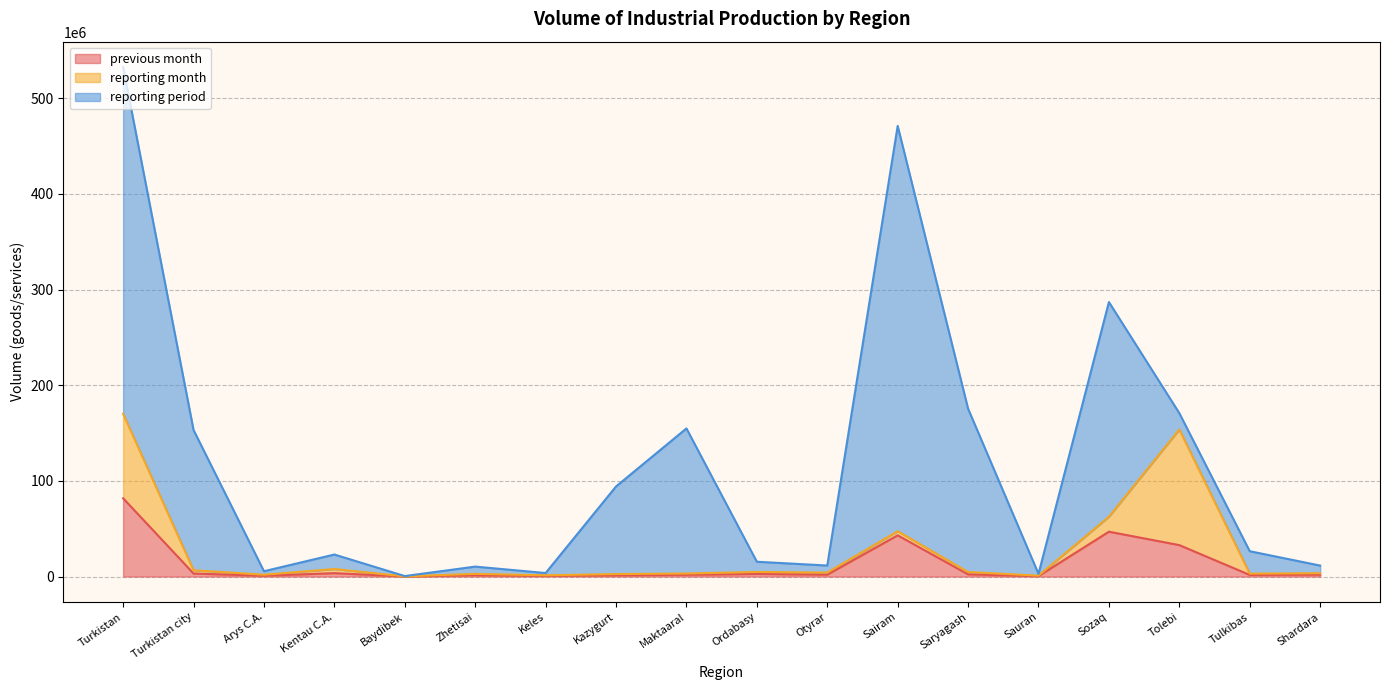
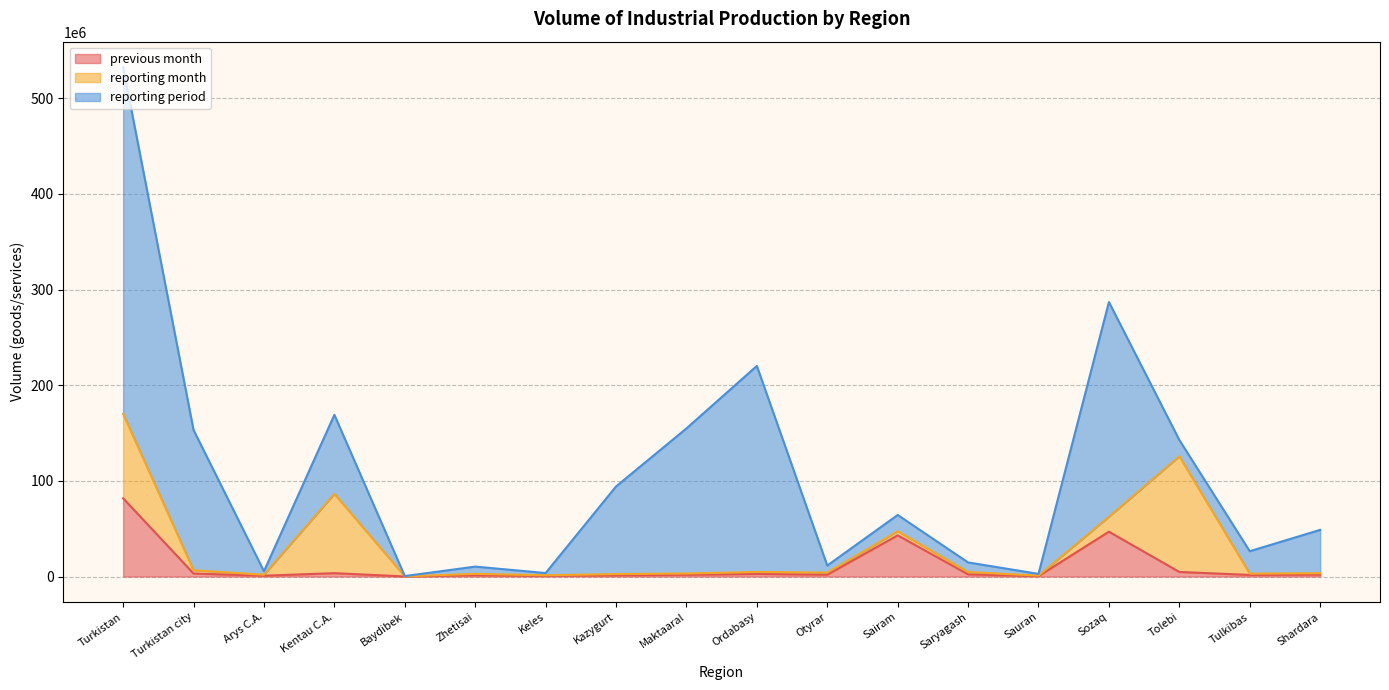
  {
    "previous month": {
      "Turkistan": 80000000,
      "Turkistan city": 0,
      "Kentau C.A.": 0,
      "Sairam": 40000000,
      "Sozaq": 50000000,
-     "Tolebi": 30000000
+     "Tolebi": 0
    },
    "reporting month": {
      "Turkistan": 90000000,
      "Turkistan city": 0,
-     "Kentau C.A.": 0,
+     "Kentau C.A.": 80000000,
      "Sairam": 0,
      "Sozaq": 20000000,
      "Tolebi": 120000000
    },
    "reporting period": {
      "Turkistan city": 150000000,
      "Arys C.A.": 0,
-     "Kentau C.A.": 20000000,
+     "Kentau C.A.": 80000000,
      "Zhetisai": 10000000,
      "Kazygurt": 90000000,
      "Maktaaral": 150000000,
-     "Ordabasy": 10000000,
+     "Ordabasy": 220000000,
      "Otyrar": 10000000,
-     "Sairam": 420000000,
-     "Saryagash": 170000000,
+     "Sairam": 20000000,
+     "Saryagash": 10000000,
      "Sozaq": 220000000,
      "Tolebi": 20000000,
      "Tulkibas": 20000000,
-     "Shardara": 10000000
+     "Shardara": 50000000
    }
  }
